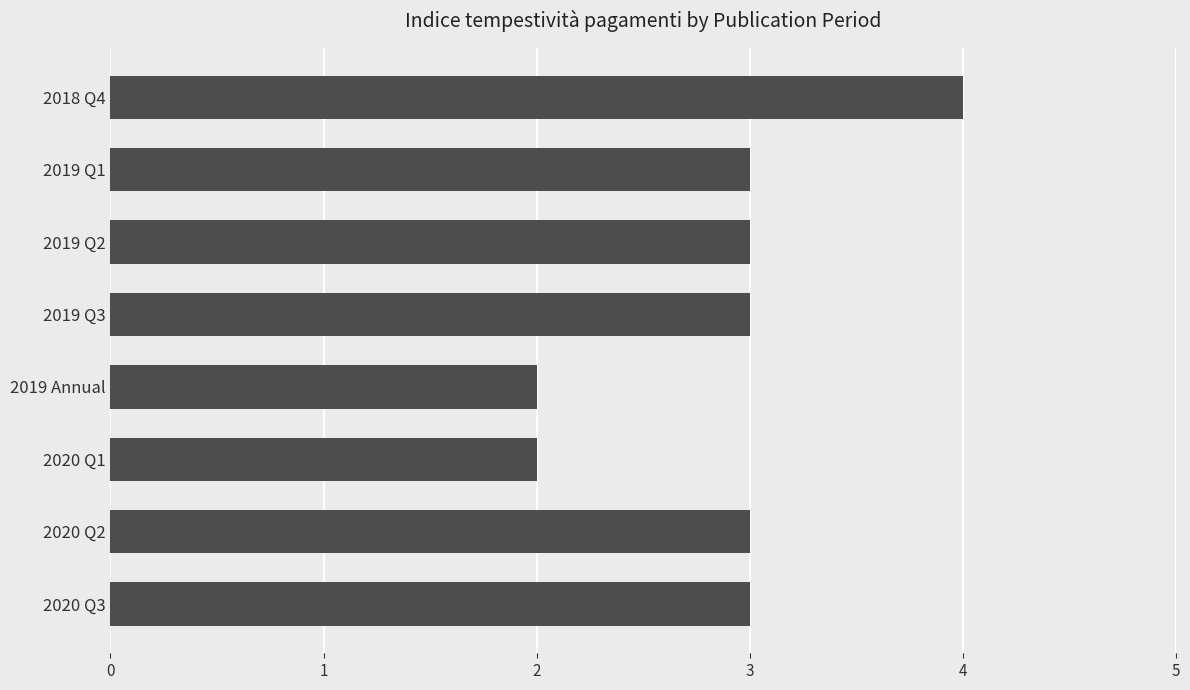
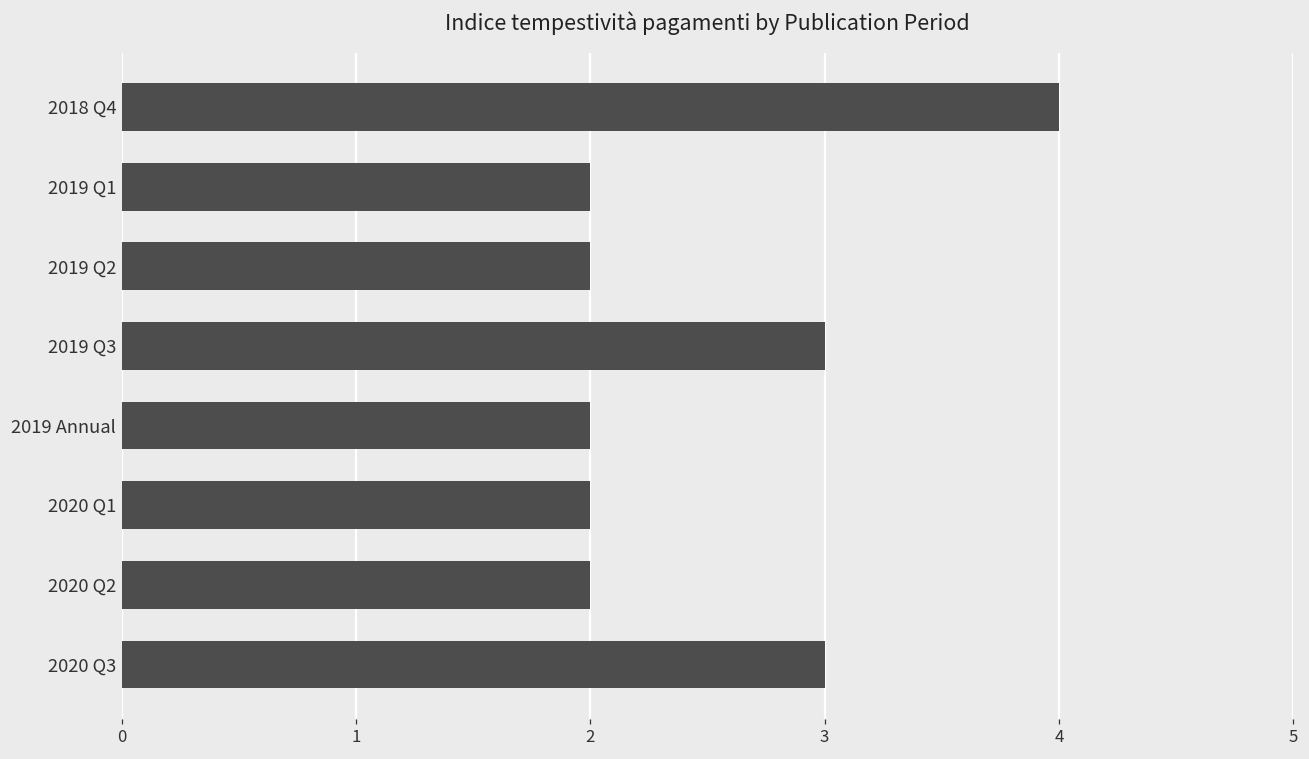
  {
    "2018 Q4": 4,
-   "2019 Q1": 3,
-   "2019 Q2": 3,
+   "2019 Q1": 2,
+   "2019 Q2": 2,
    "2019 Q3": 3,
    "2019 Annual": 2,
    "2020 Q1": 2,
-   "2020 Q2": 3,
+   "2020 Q2": 2,
    "2020 Q3": 3
  }
